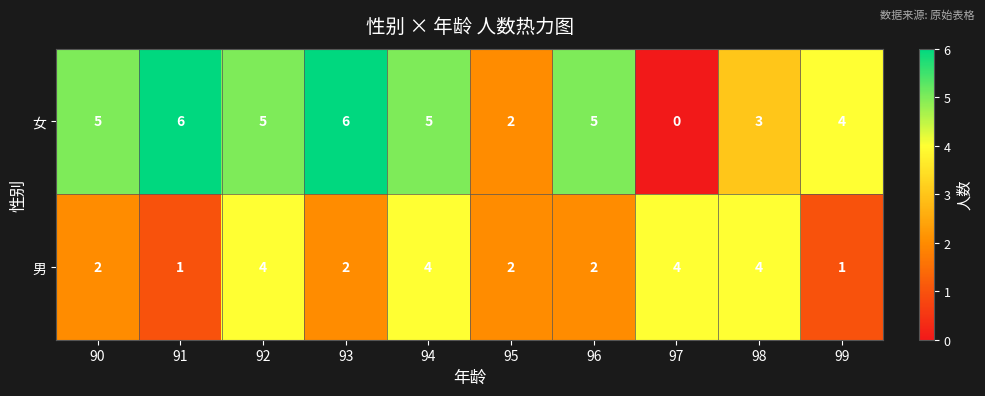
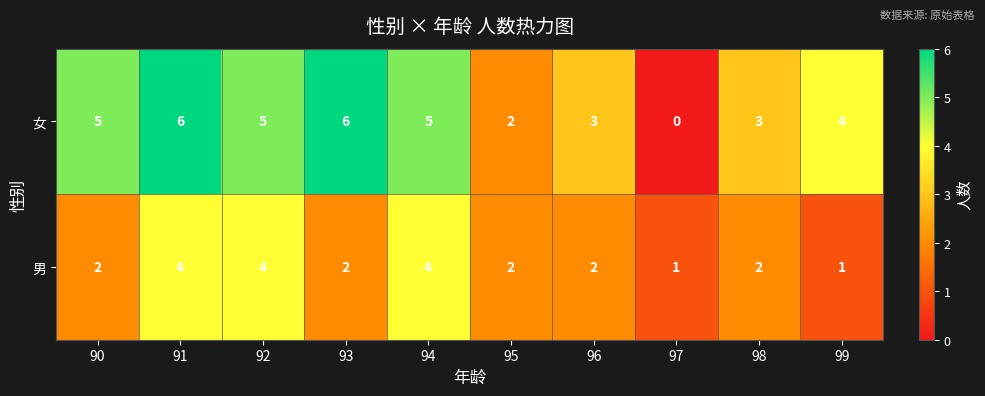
  {
    "女": {
      "90": 5,
      "91": 6,
      "92": 5,
      "93": 6,
      "94": 5,
      "95": 2,
-     "96": 5,
+     "96": 3,
      "97": 0,
      "98": 3,
      "99": 4
    },
    "男": {
      "90": 2,
-     "91": 1,
+     "91": 4,
      "92": 4,
      "93": 2,
      "94": 4,
      "95": 2,
      "96": 2,
-     "97": 4,
-     "98": 4,
+     "97": 1,
+     "98": 2,
      "99": 1
    }
  }
